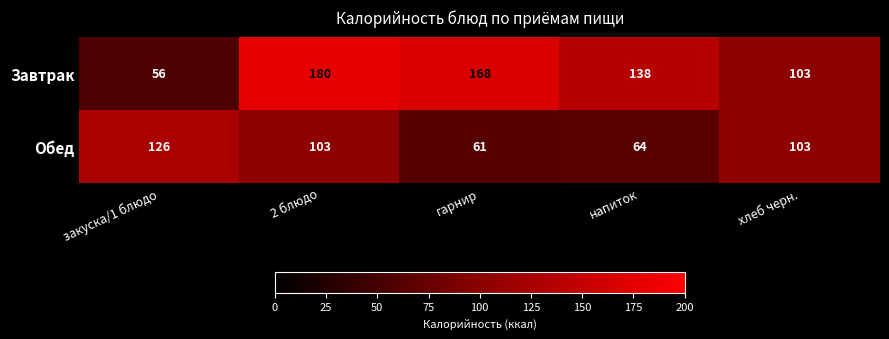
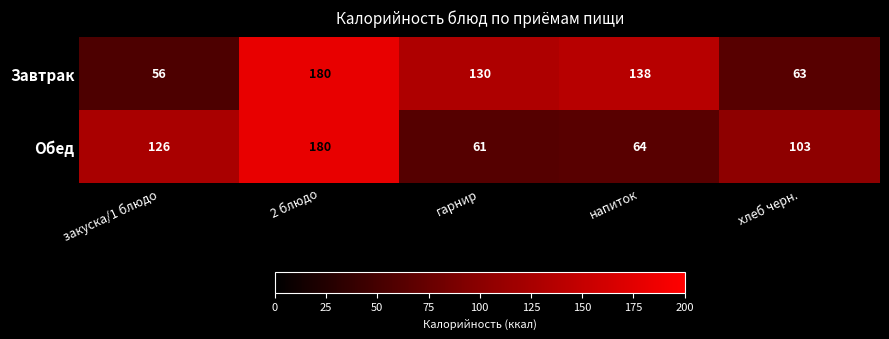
  {
    "Завтрак": {
      "закуска/1 блюдо": 56,
      "2 блюдо": 180,
-     "гарнир": 168,
+     "гарнир": 130,
      "напиток": 138,
-     "хлеб черн.": 103
+     "хлеб черн.": 63
    },
    "Обед": {
      "закуска/1 блюдо": 126,
-     "2 блюдо": 103,
+     "2 блюдо": 180,
      "гарнир": 61,
      "напиток": 64,
      "хлеб черн.": 103
    }
  }
